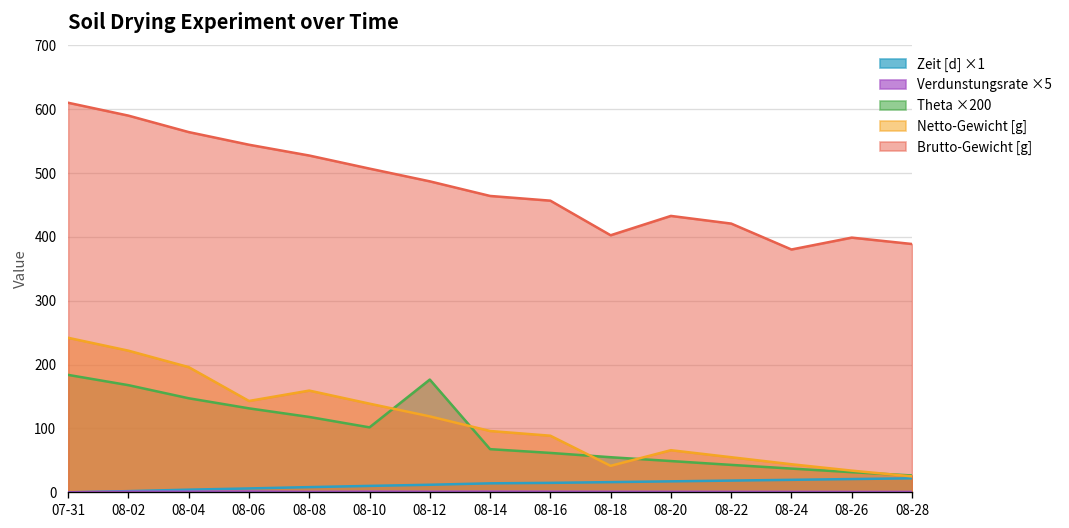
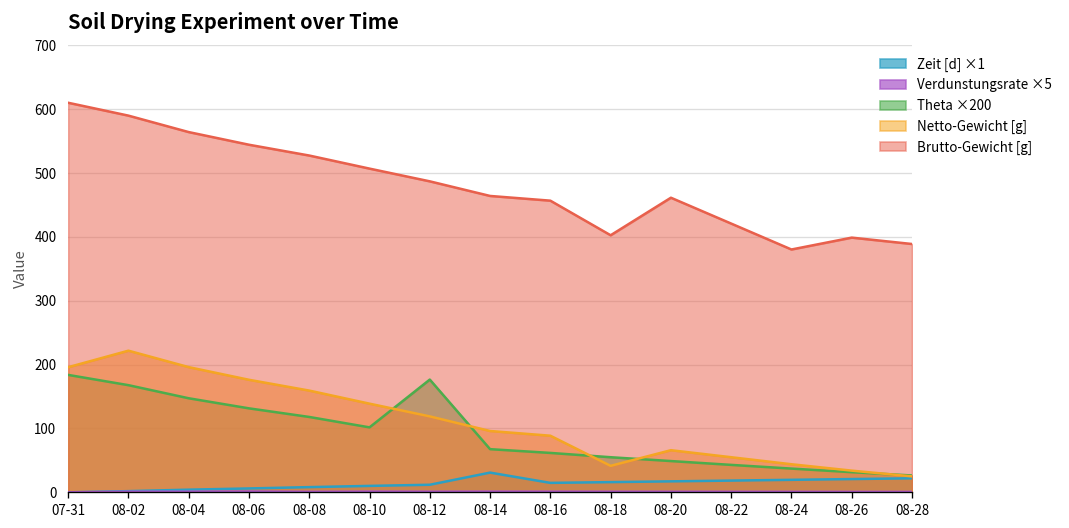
  {
    "Zeit [d] ×1": {
      "08-06": 10,
      "08-08": 10,
      "08-10": 10,
      "08-12": 10,
-     "08-14": 10,
+     "08-14": 30,
      "08-16": 10,
      "08-18": 20,
      "08-20": 20,
      "08-22": 20,
      "08-24": 20,
      "08-26": 20
    },
    "Verdunstungsrate ×5": {
      "08-06": 0,
      "08-08": 0,
      "08-10": 0,
      "08-12": 0,
      "08-14": 0,
      "08-16": 0,
      "08-18": 0,
      "08-20": 0,
      "08-22": 0,
      "08-24": 0,
      "08-26": 0,
      "08-28": 0
    },
    "Theta ×200": {
      "07-31": 180,
      "08-02": 170,
      "08-04": 150,
      "08-06": 130,
      "08-08": 120,
      "08-10": 100,
      "08-12": 180,
      "08-14": 70,
      "08-16": 60,
      "08-18": 60,
      "08-20": 50,
      "08-22": 40,
      "08-24": 40
    },
    "Netto-Gewicht [g]": {
-     "07-31": 240,
+     "07-31": 200,
      "08-02": 220,
      "08-04": 200,
-     "08-06": 140,
+     "08-06": 180,
      "08-08": 160,
      "08-10": 140,
      "08-12": 120,
      "08-14": 100,
      "08-16": 90,
      "08-18": 40,
      "08-20": 70,
      "08-22": 60,
      "08-24": 40
    },
    "Brutto-Gewicht [g]": {
      "07-31": 610,
      "08-02": 590,
      "08-04": 560,
      "08-06": 540,
      "08-08": 530,
      "08-10": 510,
      "08-12": 490,
      "08-14": 460,
      "08-16": 460,
      "08-18": 400,
-     "08-20": 430,
+     "08-20": 460,
      "08-22": 420,
      "08-24": 380,
      "08-26": 400,
      "08-28": 390
    }
  }
